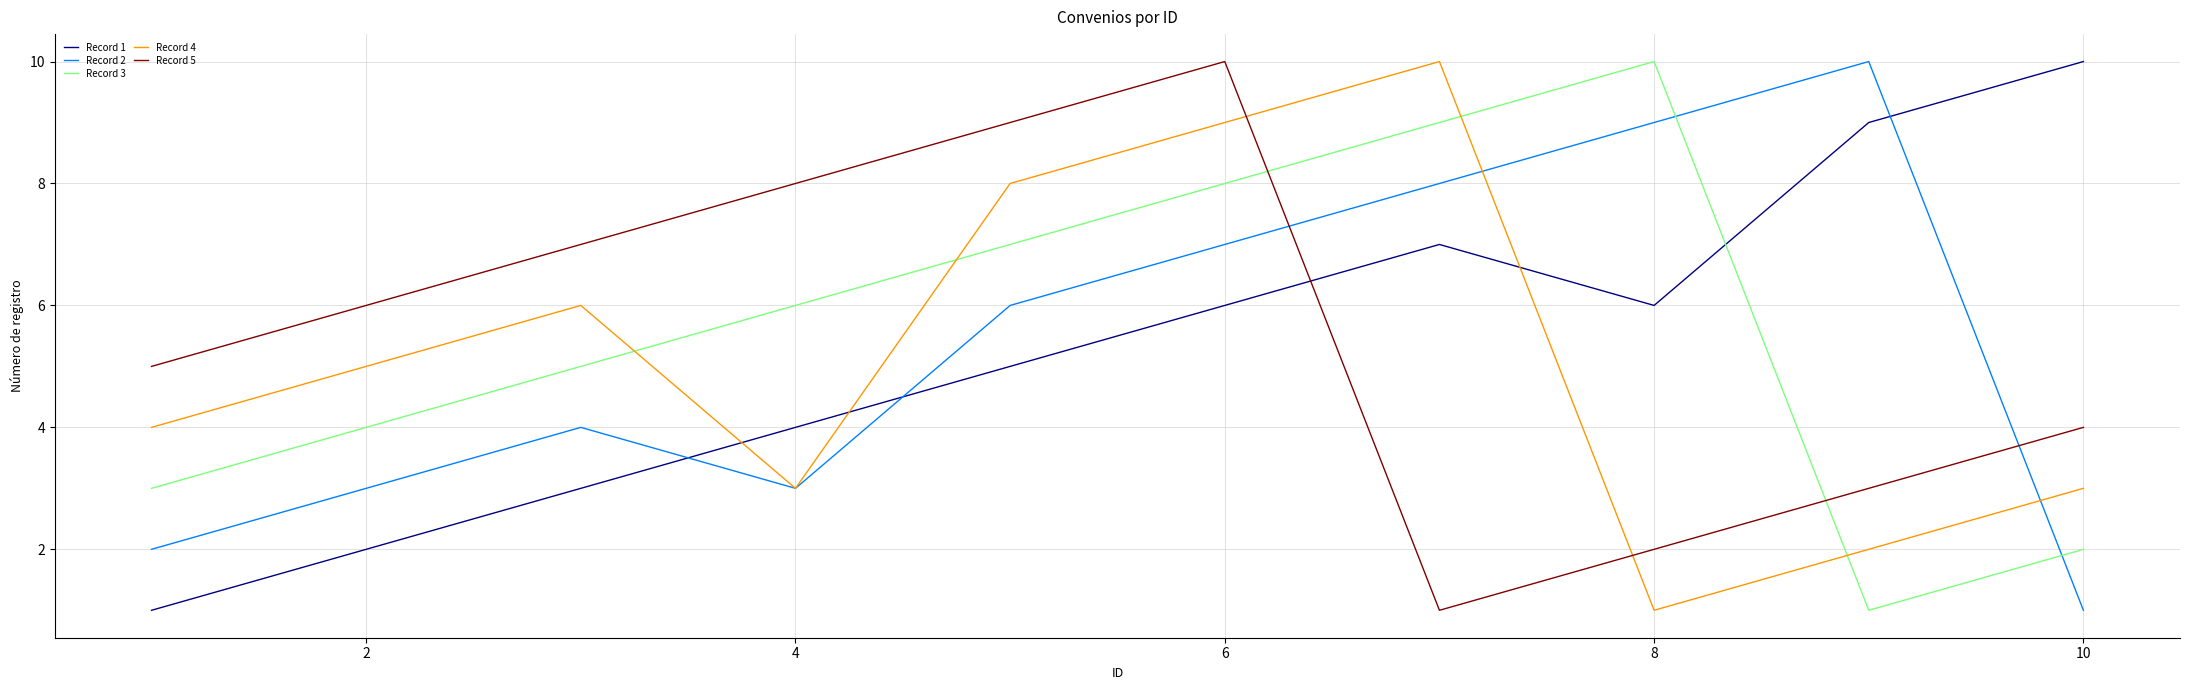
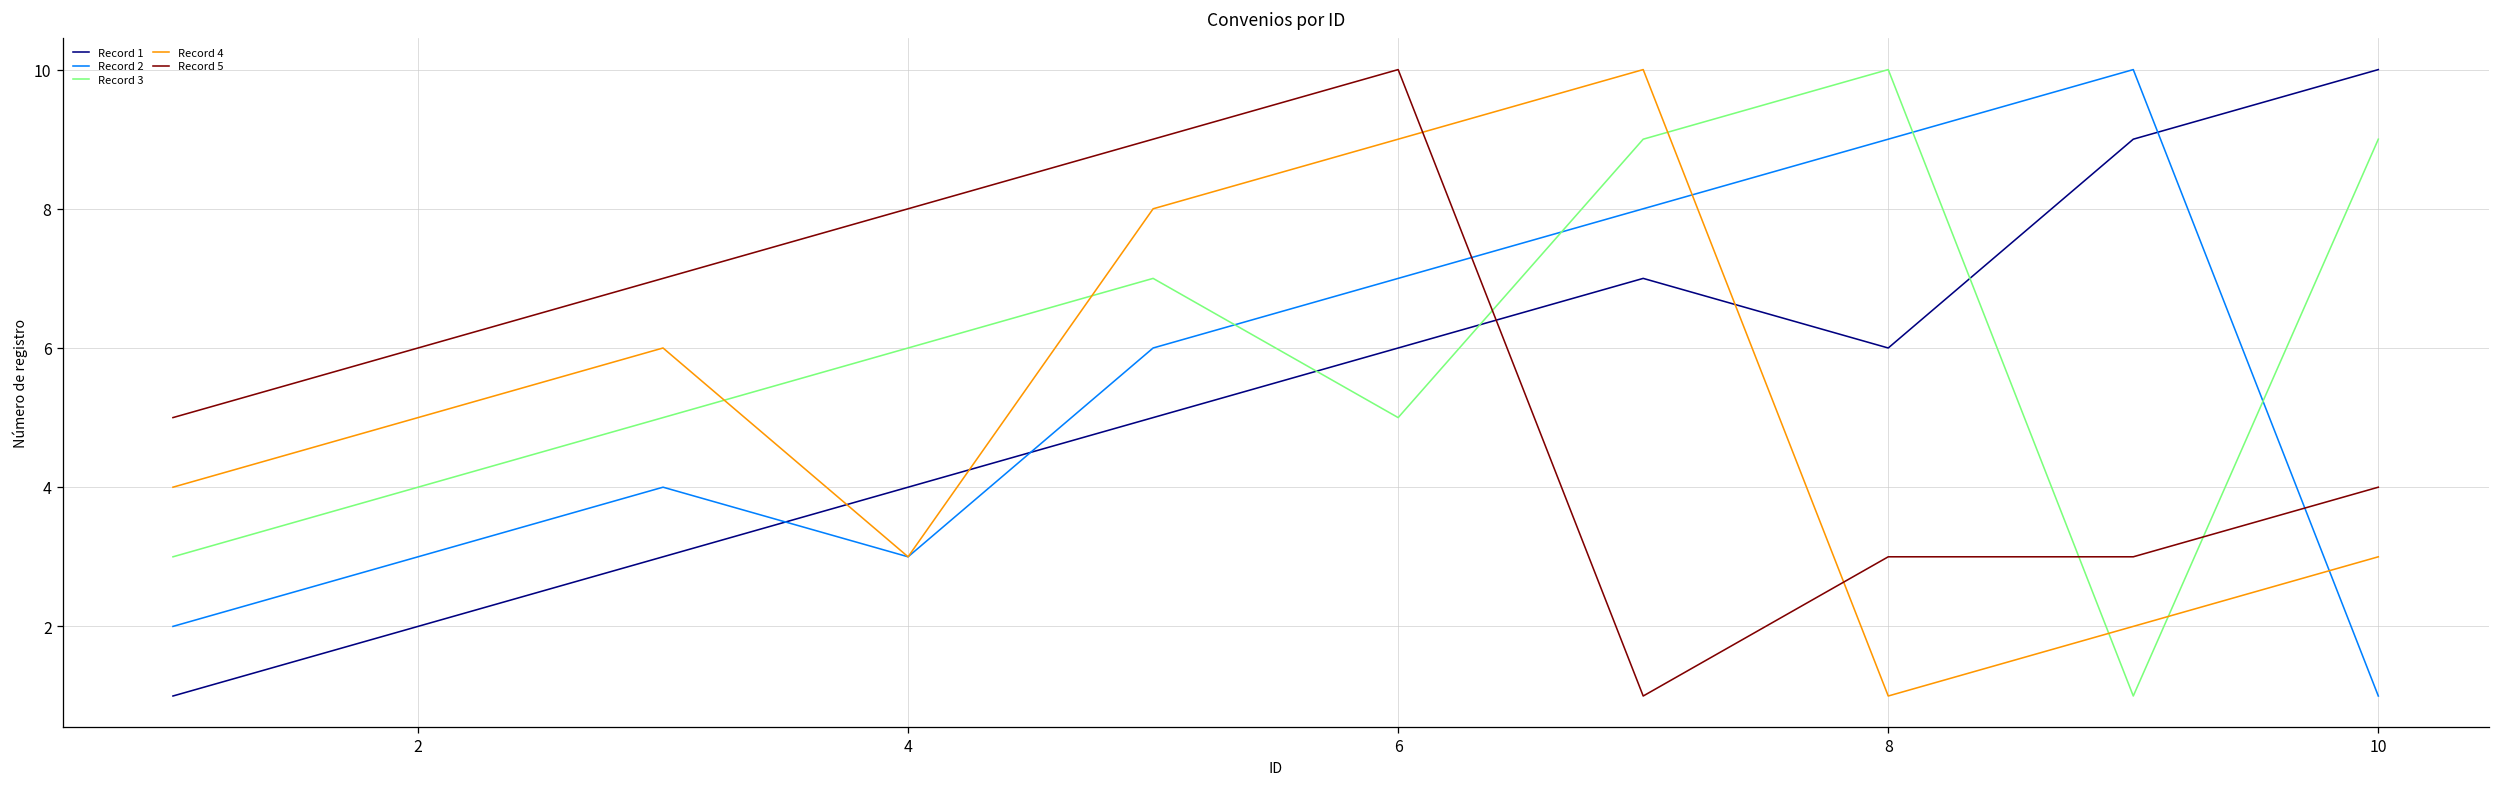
  {
    "Record 1": {
      "2": 2,
      "4": 4,
      "6": 6,
      "8": 6,
      "10": 10
    },
    "Record 2": {
      "2": 3,
      "6": 7,
      "8": 9,
      "10": 1
    },
    "Record 3": {
      "2": 4,
      "4": 6,
-     "6": 8,
+     "6": 5,
      "8": 10,
-     "10": 2
+     "10": 9
    },
    "Record 4": {
      "2": 5,
      "6": 9,
      "8": 1,
      "10": 3
    },
    "Record 5": {
      "2": 6,
      "4": 8,
      "6": 10,
-     "8": 2,
+     "8": 3,
      "10": 4
    }
  }
